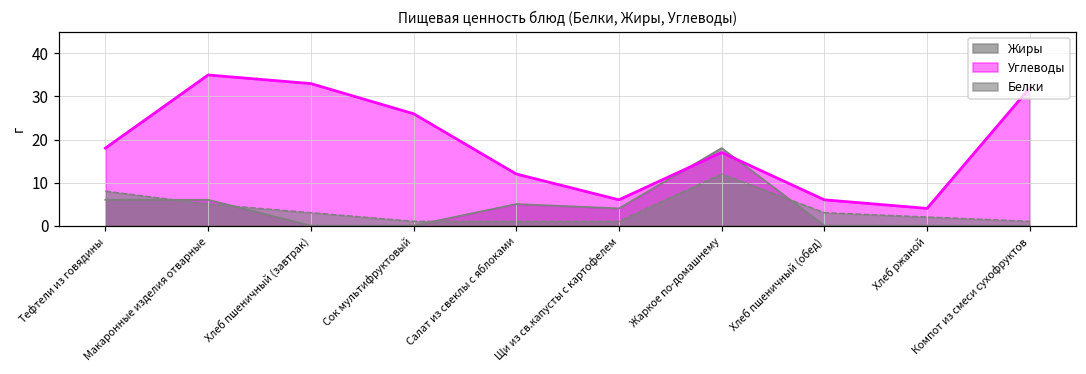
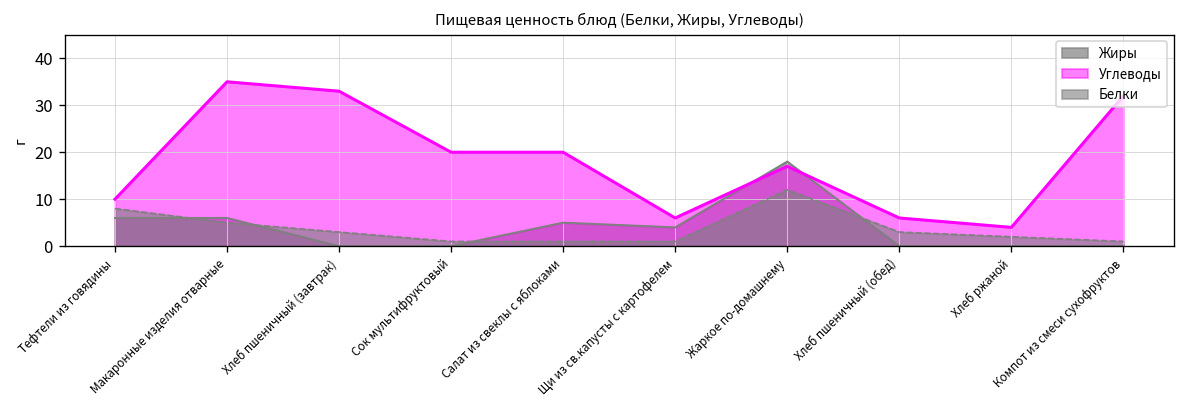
  {
    "Углеводы": {
-     "Тефтели из говядины": 18,
+     "Тефтели из говядины": 10,
      "Макаронные изделия отварные": 35,
      "Хлеб пшеничный (завтрак)": 33,
-     "Сок мультифруктовый": 26,
-     "Салат из свеклы с яблоками": 12,
+     "Сок мультифруктовый": 20,
+     "Салат из свеклы с яблоками": 20,
      "Щи из св.капусты с картофелем": 6,
      "Жаркое по-домашнему": 17,
      "Хлеб пшеничный (обед)": 6,
      "Хлеб ржаной": 4
    }
  }
